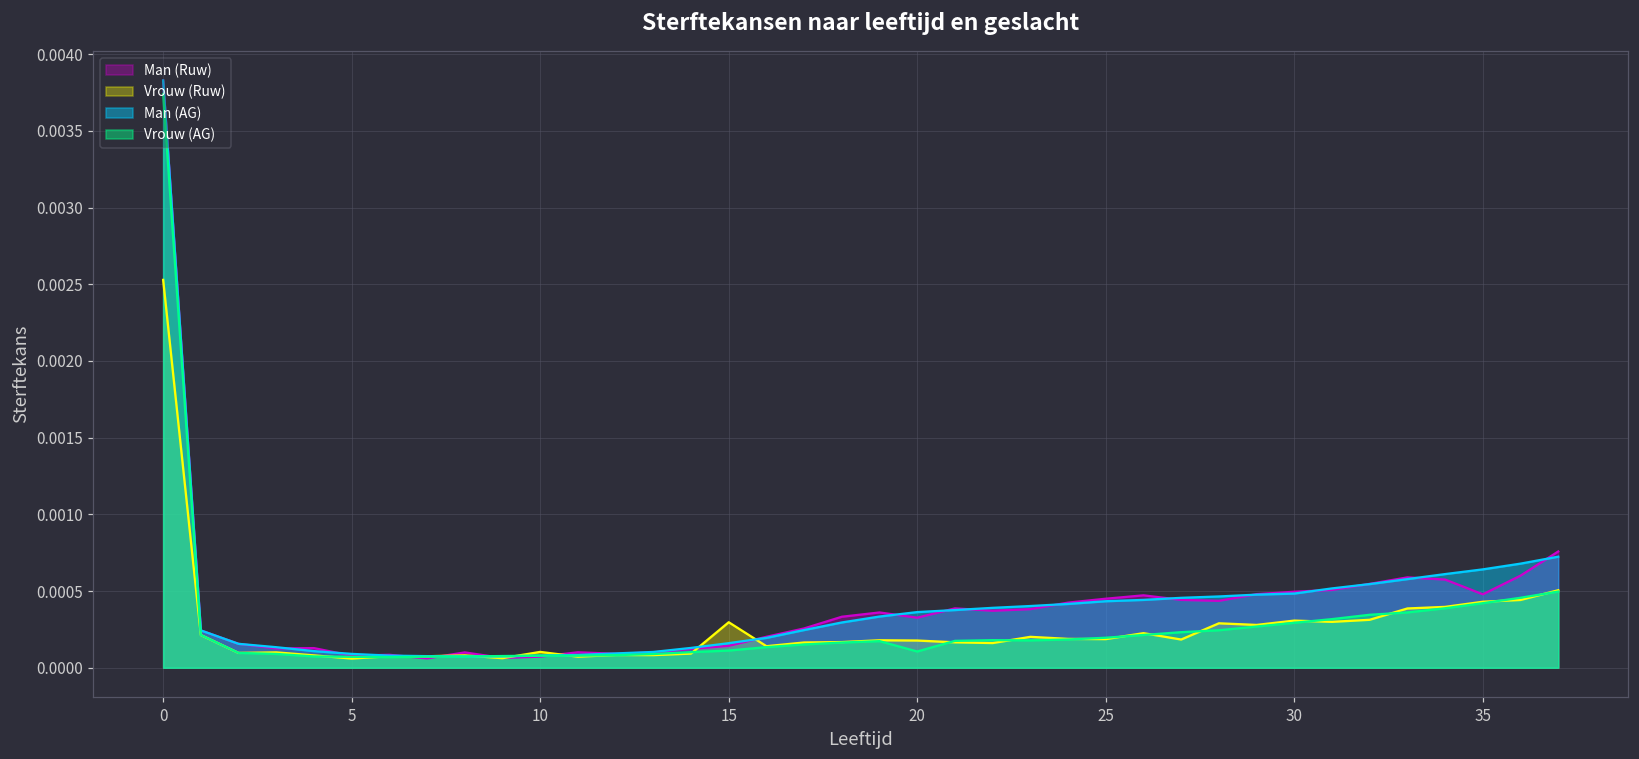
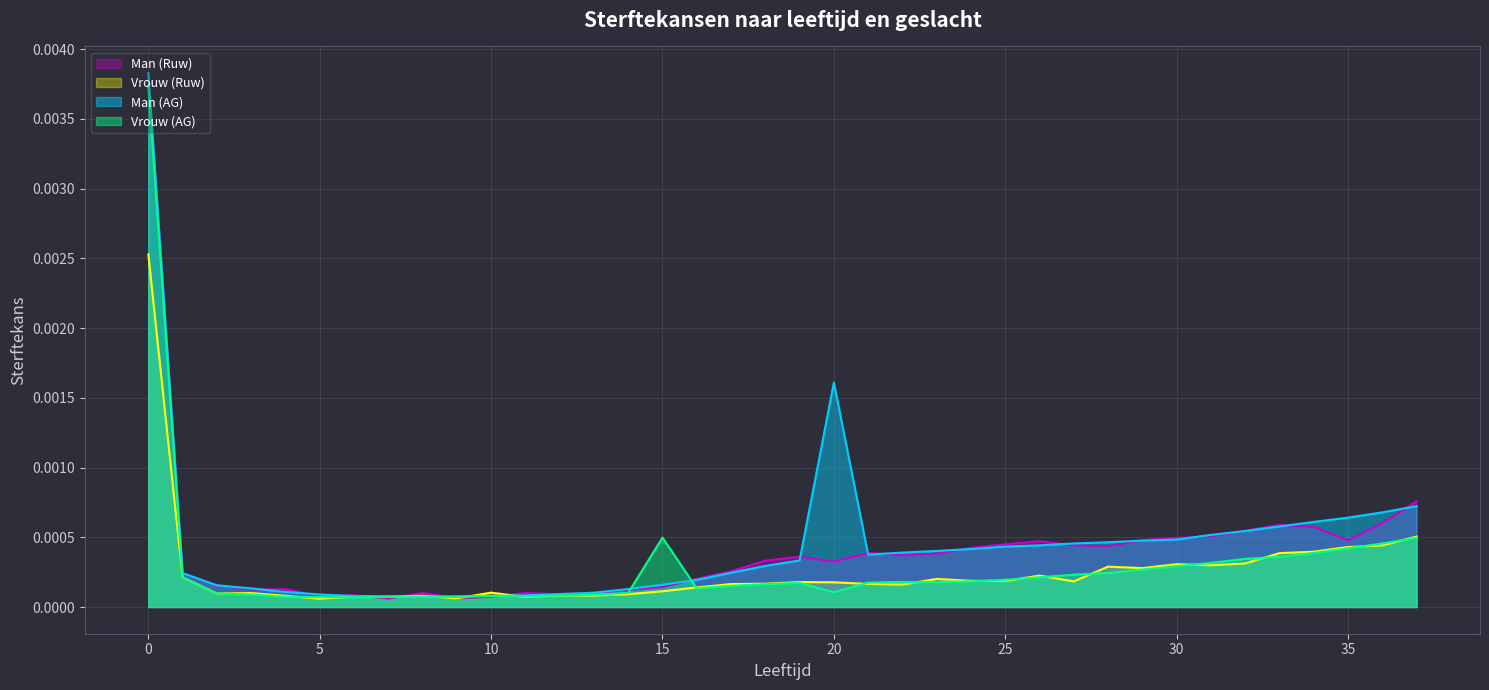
  {
    "Man (Ruw)": {
      "20": 0.00033,
      "35": 0.00048
    },
    "Vrouw (Ruw)": {
      "0": 0.00253,
      "10": 0.00010,
-     "15": 0.00030,
+     "15": 0.00011,
      "20": 0.00018
    },
    "Man (AG)": {
-     "20": 0.00036,
+     "20": 0.00161,
      "35": 0.00064
    },
    "Vrouw (AG)": {
-     "15": 0.00011,
+     "15": 0.00050,
      "20": 0.00011
    }
  }
